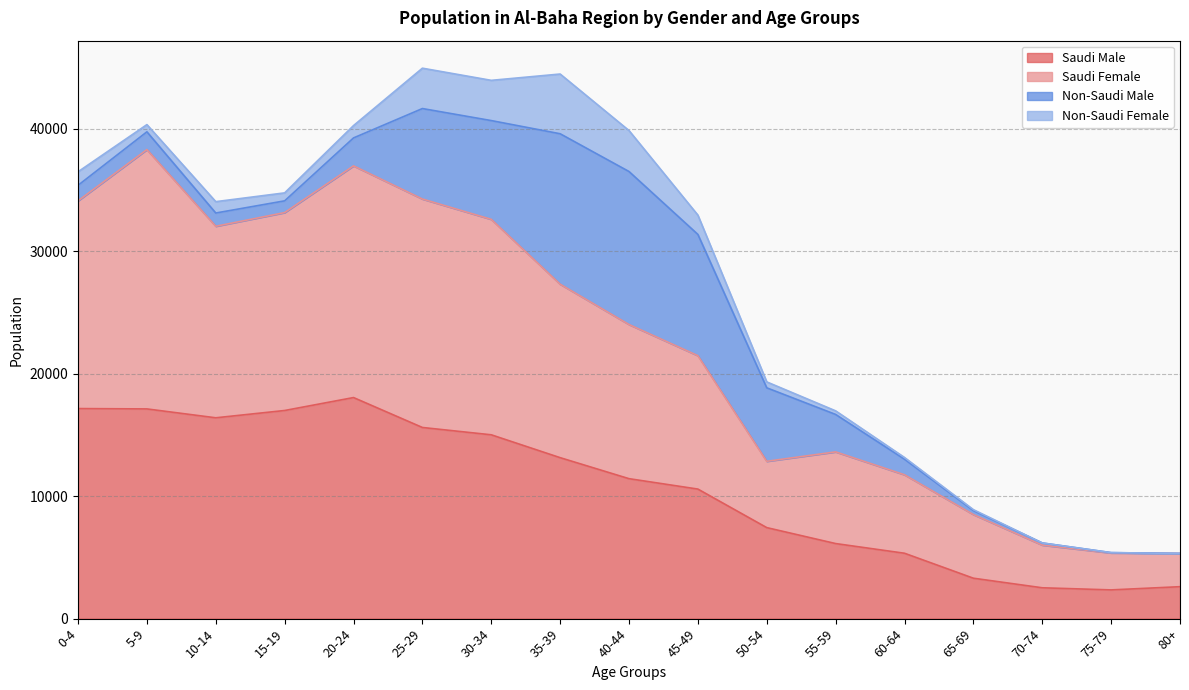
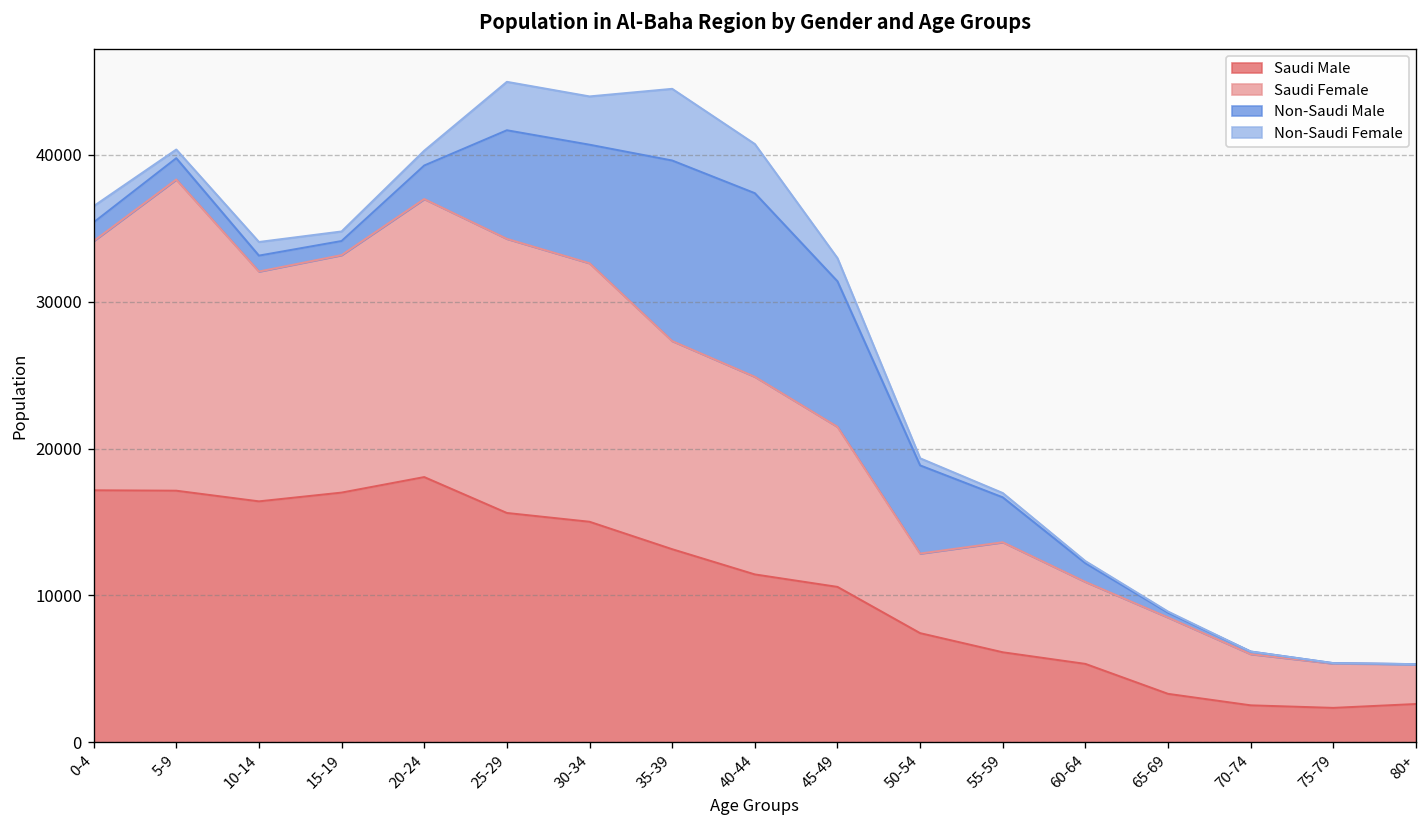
  {
    "Saudi Male": {
      "0-4": 17200,
      "5-9": 17100,
      "10-14": 16400,
      "15-19": 17000,
      "20-24": 18100,
      "25-29": 15600,
      "30-34": 15000,
      "35-39": 13100,
      "40-44": 11400,
      "45-49": 10600,
      "50-54": 7400,
      "55-59": 6100,
      "60-64": 5300,
      "65-69": 3300,
      "70-74": 2500,
      "75-79": 2300,
      "80+": 2600
    },
    "Saudi Female": {
      "0-4": 17000,
      "5-9": 21200,
      "10-14": 15600,
      "15-19": 16200,
      "20-24": 18900,
      "25-29": 18700,
      "30-34": 17600,
      "35-39": 14200,
-     "40-44": 12600,
+     "40-44": 13500,
      "45-49": 10900,
      "50-54": 5400,
      "55-59": 7500,
-     "60-64": 6400,
+     "60-64": 5600,
      "65-69": 5200
    },
    "Non-Saudi Male": {
      "0-4": 1300,
      "5-9": 1500,
      "10-14": 1100,
      "15-19": 1000,
      "20-24": 2300,
      "25-29": 7400,
      "30-34": 8100,
      "35-39": 12300,
      "40-44": 12500,
      "45-49": 9900,
      "50-54": 6000,
      "55-59": 3100
    },
    "Non-Saudi Female": {
      "0-4": 1100,
      "5-9": 600,
      "10-14": 900,
      "15-19": 700,
      "20-24": 1000,
      "25-29": 3300,
      "30-34": 3300,
      "35-39": 4900,
      "40-44": 3300,
      "45-49": 1600,
      "50-54": 500,
      "55-59": 300
    }
  }
